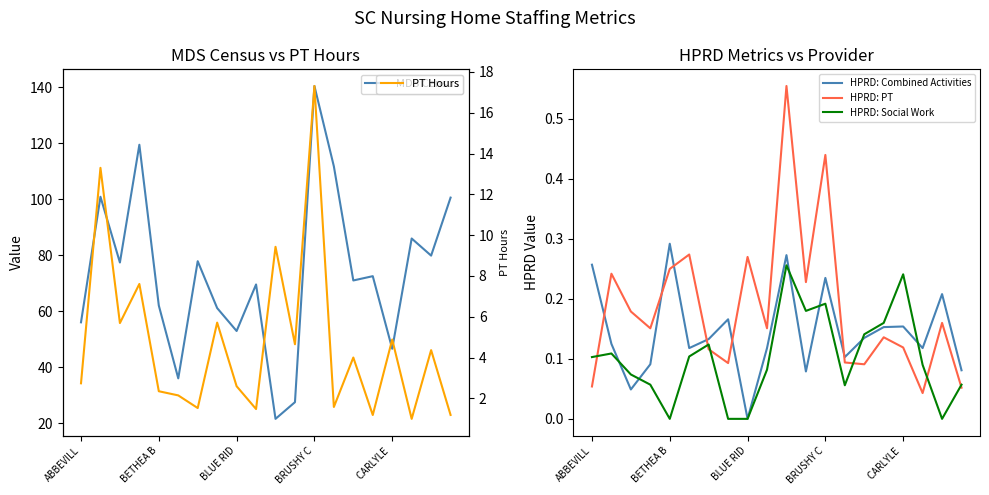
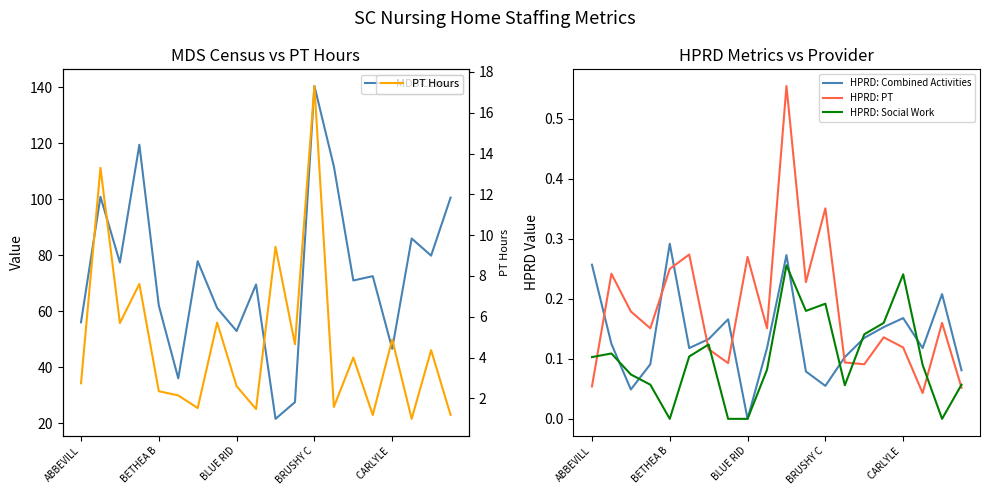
  {
    "HPRD Metrics vs Provider": {
      "HPRD: Combined Activities": {
        "ABBEVILL": 0.26,
        "BETHEA B": 0.29,
-       "BRUSHY C": 0.24,
-       "CARLYLE": 0.15
+       "BRUSHY C": 0.06,
+       "CARLYLE": 0.17
      },
      "HPRD: PT": {
        "ABBEVILL": 0.05,
        "BETHEA B": 0.25,
        "BLUE RID": 0.27,
-       "BRUSHY C": 0.44,
+       "BRUSHY C": 0.35,
        "CARLYLE": 0.12
      },
      "HPRD: Social Work": {
        "ABBEVILL": 0.10,
        "BETHEA B": 0.00,
        "BRUSHY C": 0.19,
        "CARLYLE": 0.24
      }
    }
  }
